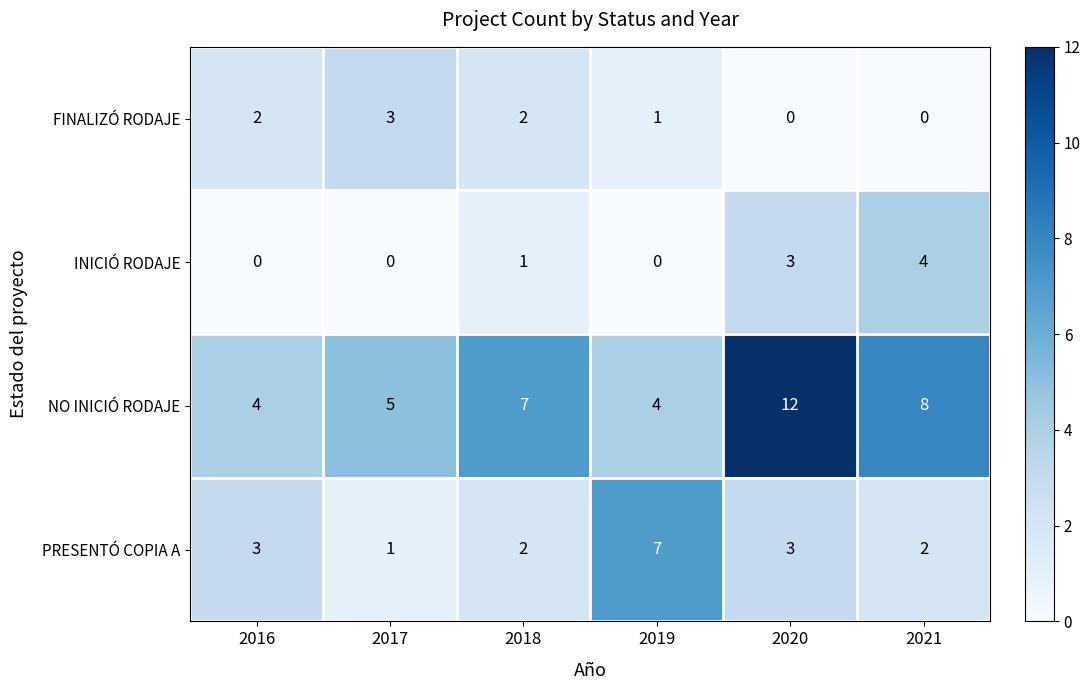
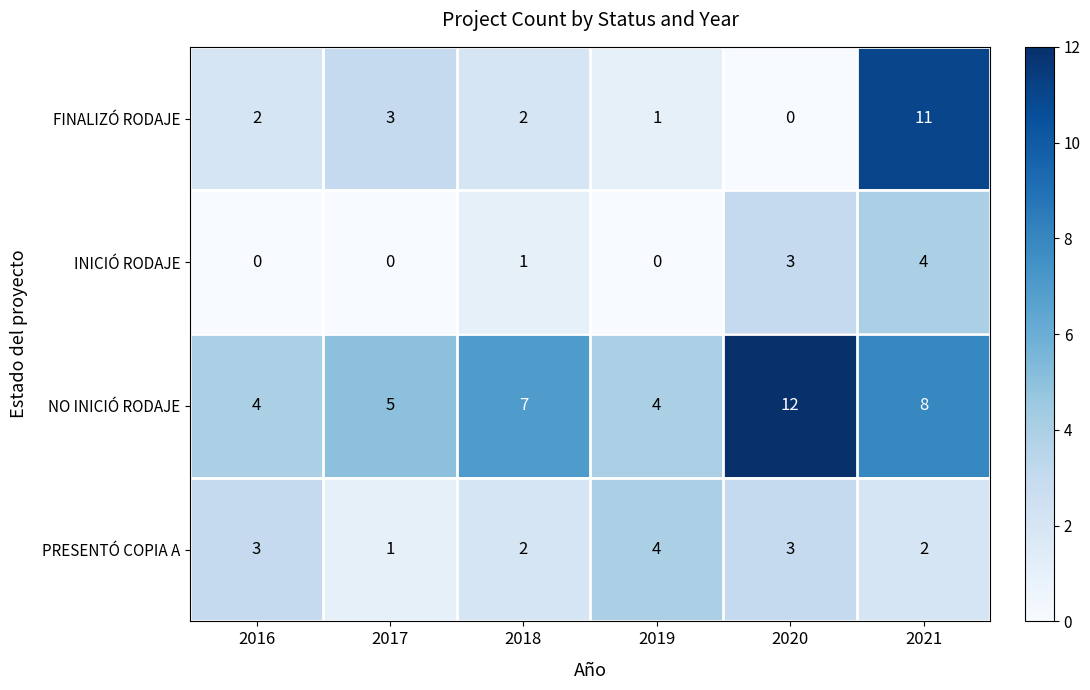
  {
    "FINALIZÓ RODAJE": {
      "2016": 2,
      "2017": 3,
      "2018": 2,
      "2019": 1,
      "2020": 0,
-     "2021": 0
+     "2021": 11
    },
    "INICIÓ RODAJE": {
      "2016": 0,
      "2017": 0,
      "2018": 1,
      "2019": 0,
      "2020": 3,
      "2021": 4
    },
    "NO INICIÓ RODAJE": {
      "2016": 4,
      "2017": 5,
      "2018": 7,
      "2019": 4,
      "2020": 12,
      "2021": 8
    },
    "PRESENTÓ COPIA A": {
      "2016": 3,
      "2017": 1,
      "2018": 2,
-     "2019": 7,
+     "2019": 4,
      "2020": 3,
      "2021": 2
    }
  }
